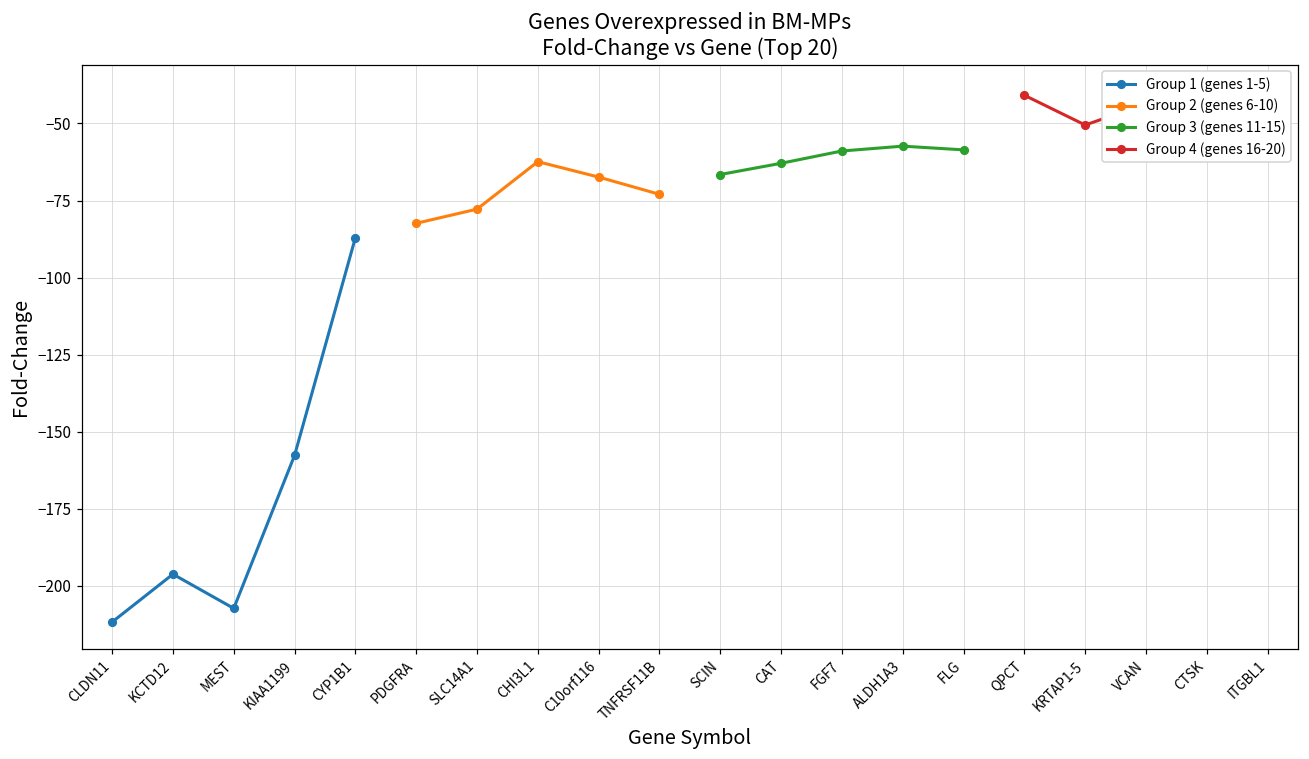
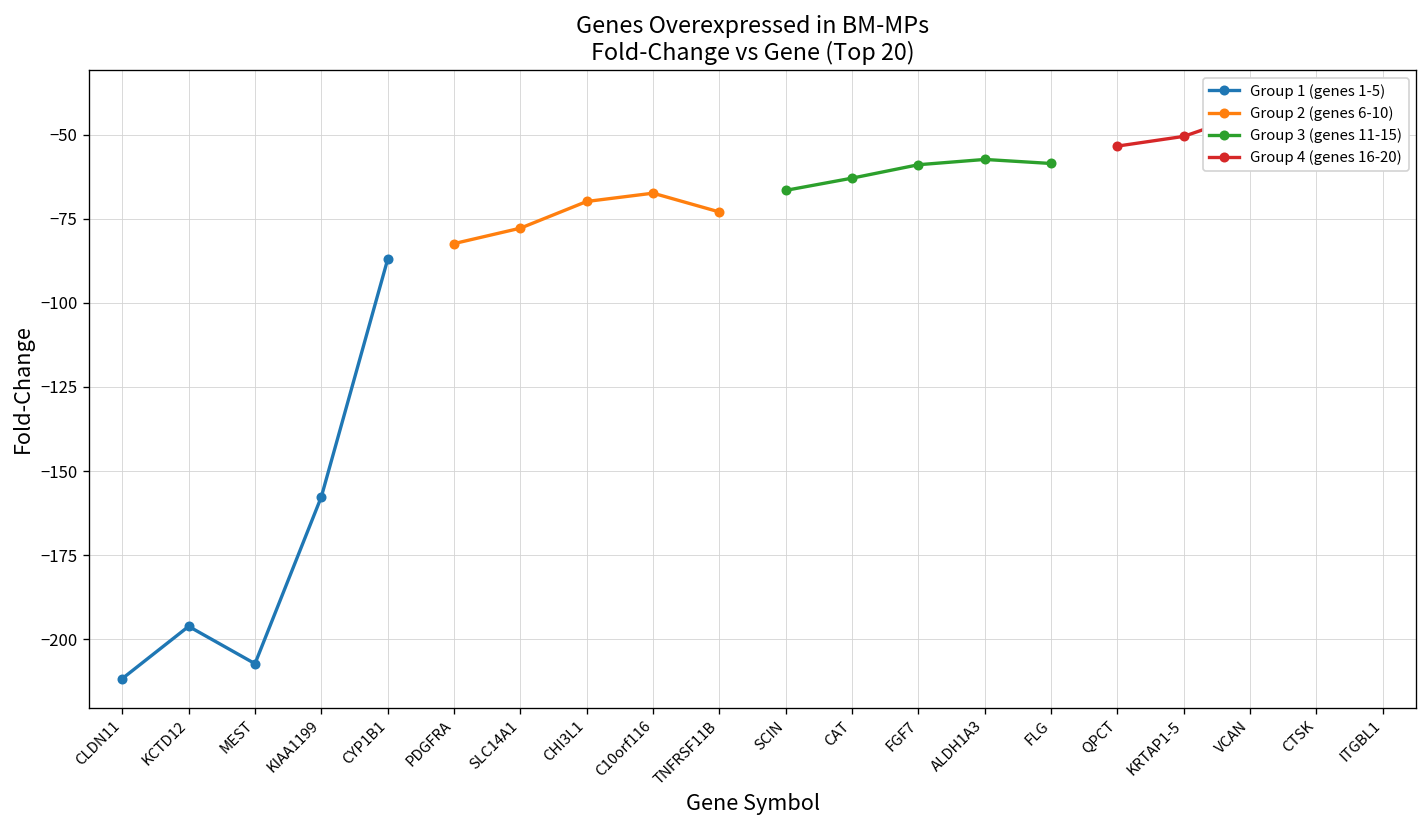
  {
    "Group 1 (genes 1-5)": {
      "CLDN11": -212,
      "KCTD12": -196,
      "MEST": -207,
      "KIAA1199": -158,
      "CYP1B1": -87
    },
    "Group 2 (genes 6-10)": {
      "PDGFRA": -82,
      "SLC14A1": -78,
-     "CHI3L1": -62,
+     "CHI3L1": -70,
      "C10orf116": -67,
      "TNFRSF11B": -73
    },
    "Group 3 (genes 11-15)": {
      "SCIN": -67,
      "CAT": -63,
      "FGF7": -59,
      "ALDH1A3": -57,
      "FLG": -59
    },
    "Group 4 (genes 16-20)": {
-     "QPCT": -41,
+     "QPCT": -53,
      "KRTAP1-5": -50
    }
  }
